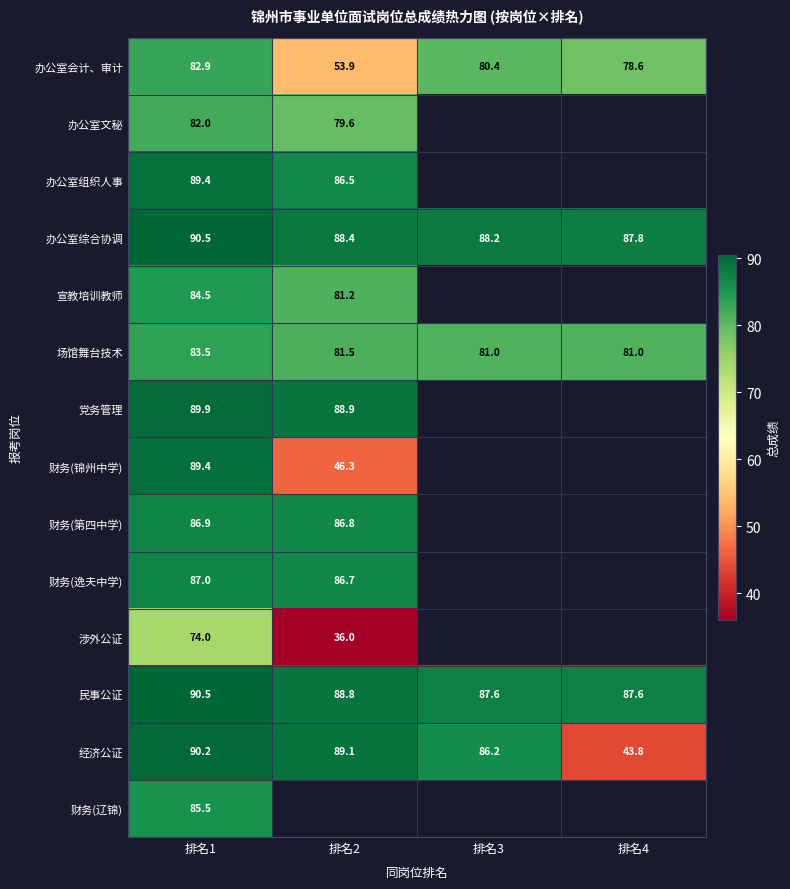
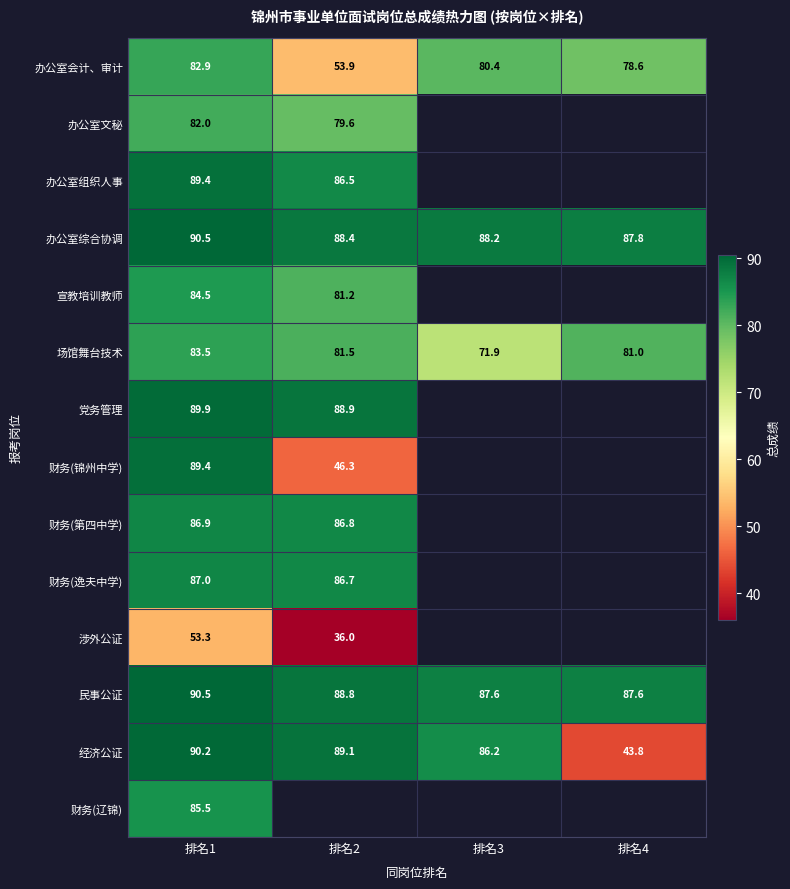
  {
    "办公室会计、审计": {
      "排名1": 82.9,
      "排名2": 53.9,
      "排名3": 80.4,
      "排名4": 78.6
    },
    "办公室文秘": {
      "排名1": 82.0,
      "排名2": 79.6
    },
    "办公室组织人事": {
      "排名1": 89.4,
      "排名2": 86.5
    },
    "办公室综合协调": {
      "排名1": 90.5,
      "排名2": 88.4,
      "排名3": 88.2,
      "排名4": 87.8
    },
    "宣教培训教师": {
      "排名1": 84.5,
      "排名2": 81.2
    },
    "场馆舞台技术": {
      "排名1": 83.5,
      "排名2": 81.5,
-     "排名3": 81.0,
+     "排名3": 71.9,
      "排名4": 81.0
    },
    "党务管理": {
      "排名1": 89.9,
      "排名2": 88.9
    },
    "财务(锦州中学)": {
      "排名1": 89.4,
      "排名2": 46.3
    },
    "财务(第四中学)": {
      "排名1": 86.9,
      "排名2": 86.8
    },
    "财务(逸夫中学)": {
      "排名1": 87.0,
      "排名2": 86.7
    },
    "涉外公证": {
-     "排名1": 74.0,
+     "排名1": 53.3,
      "排名2": 36.0
    },
    "民事公证": {
      "排名1": 90.5,
      "排名2": 88.8,
      "排名3": 87.6,
      "排名4": 87.6
    },
    "经济公证": {
      "排名1": 90.2,
      "排名2": 89.1,
      "排名3": 86.2,
      "排名4": 43.8
    },
    "财务(辽锦)": {
      "排名1": 85.5
    }
  }
